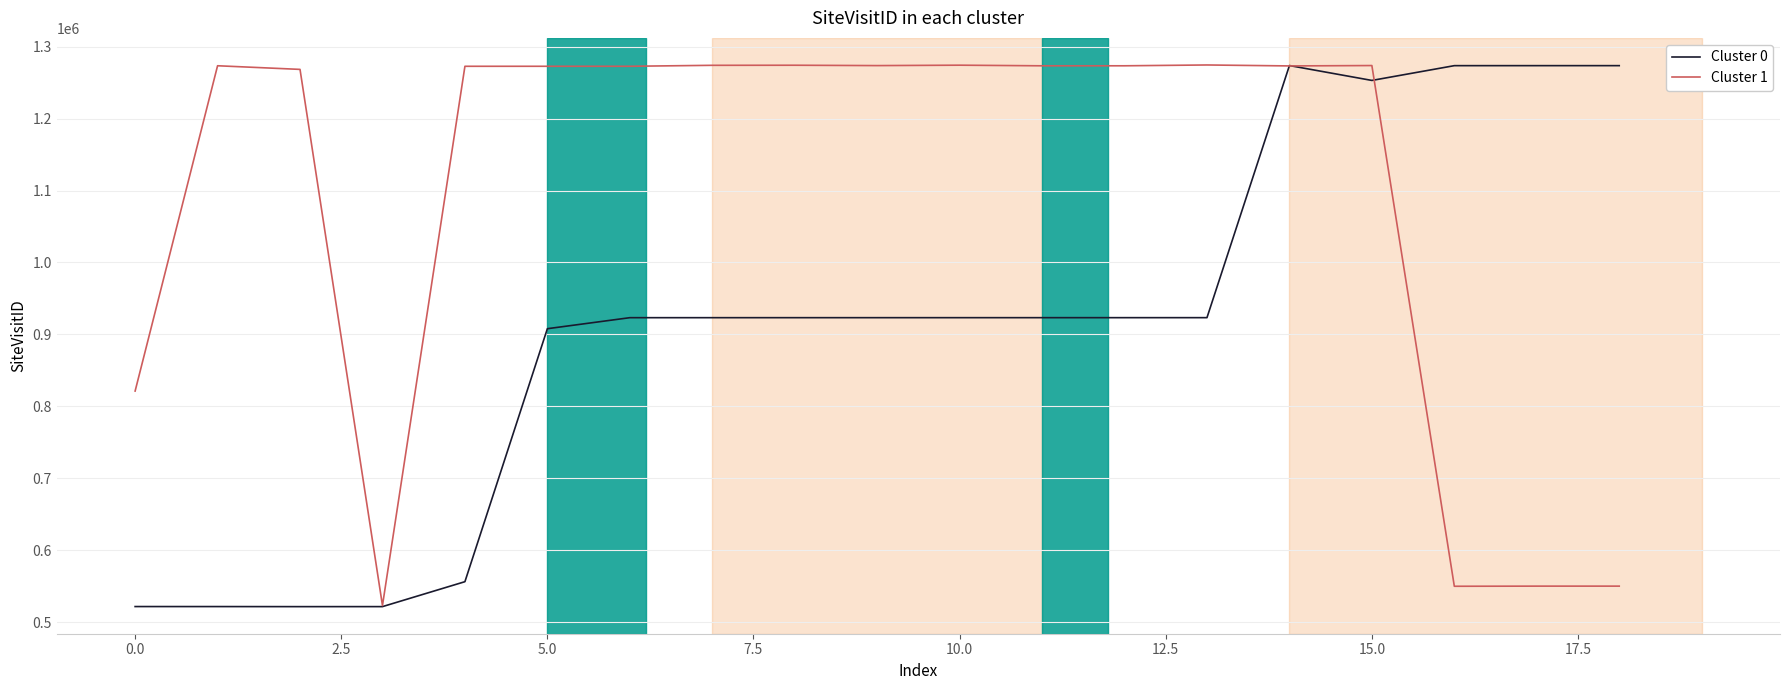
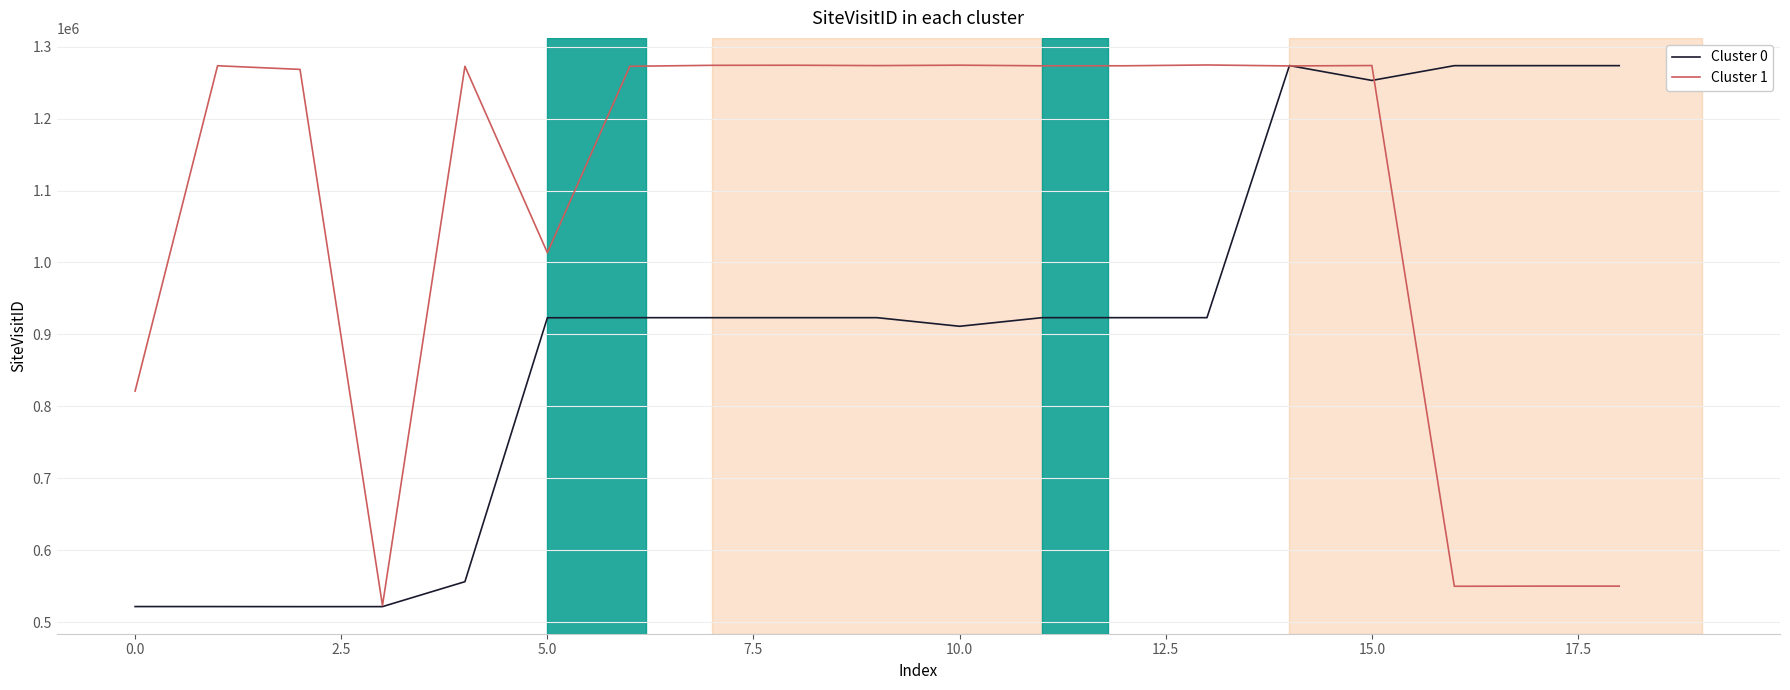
  {
    "Cluster 0": {
      "0.0": 520000,
-     "5.0": 910000,
-     "10.0": 920000,
+     "5.0": 920000,
+     "10.0": 910000,
      "15.0": 1250000
    },
    "Cluster 1": {
      "0.0": 820000,
-     "5.0": 1270000,
+     "5.0": 1010000,
      "10.0": 1270000,
      "15.0": 1270000
    }
  }
